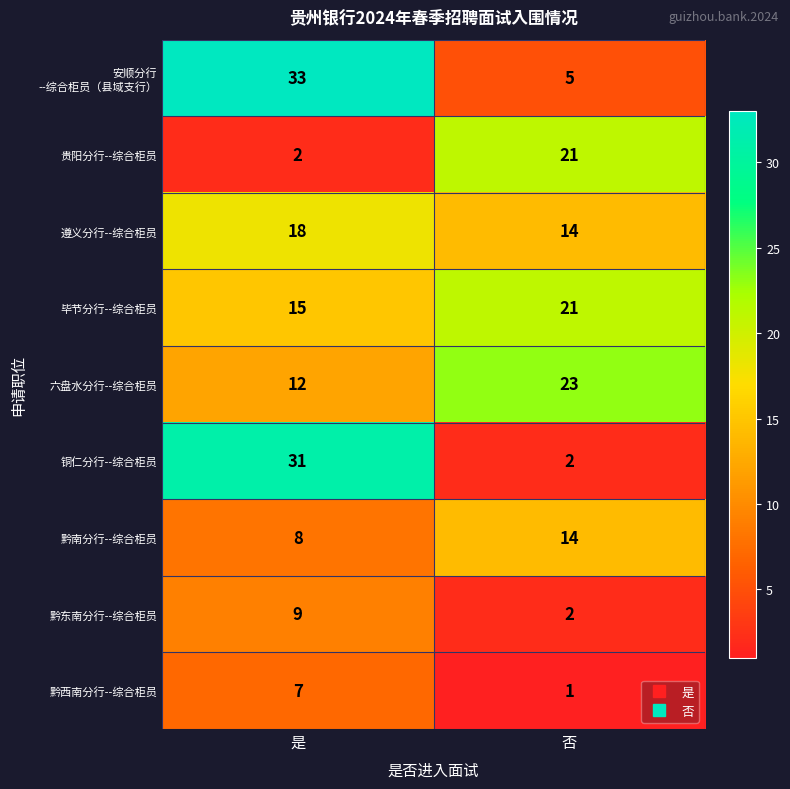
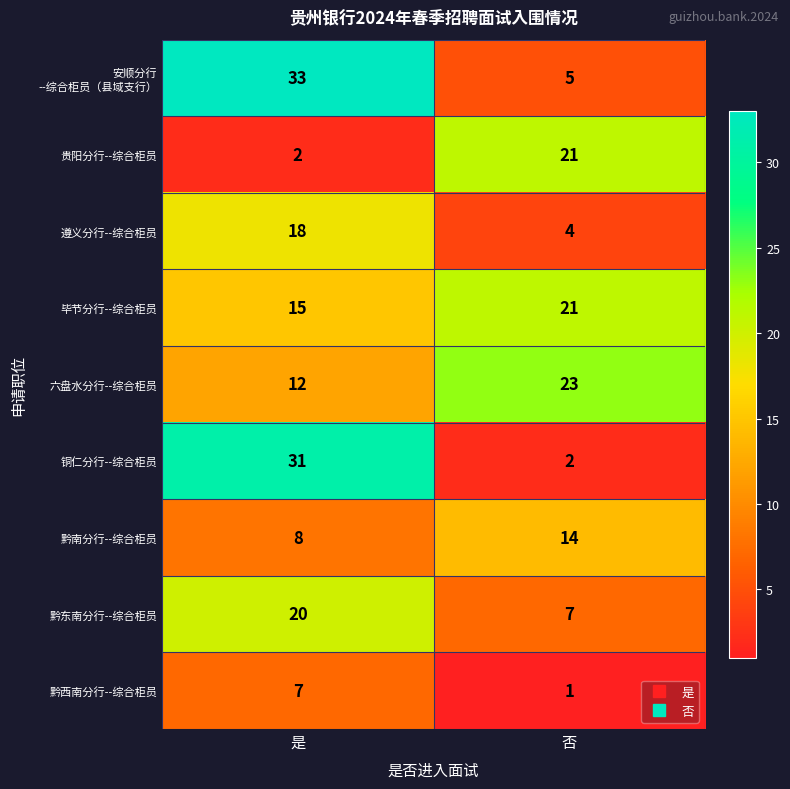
  {
    "安顺分行 --综合柜员（县域支行）": {
      "是": 33,
      "否": 5
    },
    "贵阳分行--综合柜员": {
      "是": 2,
      "否": 21
    },
    "遵义分行--综合柜员": {
      "是": 18,
-     "否": 14
+     "否": 4
    },
    "毕节分行--综合柜员": {
      "是": 15,
      "否": 21
    },
    "六盘水分行--综合柜员": {
      "是": 12,
      "否": 23
    },
    "铜仁分行--综合柜员": {
      "是": 31,
      "否": 2
    },
    "黔南分行--综合柜员": {
      "是": 8,
      "否": 14
    },
    "黔东南分行--综合柜员": {
-     "是": 9,
-     "否": 2
+     "是": 20,
+     "否": 7
    },
    "黔西南分行--综合柜员": {
      "是": 7,
      "否": 1
    }
  }
